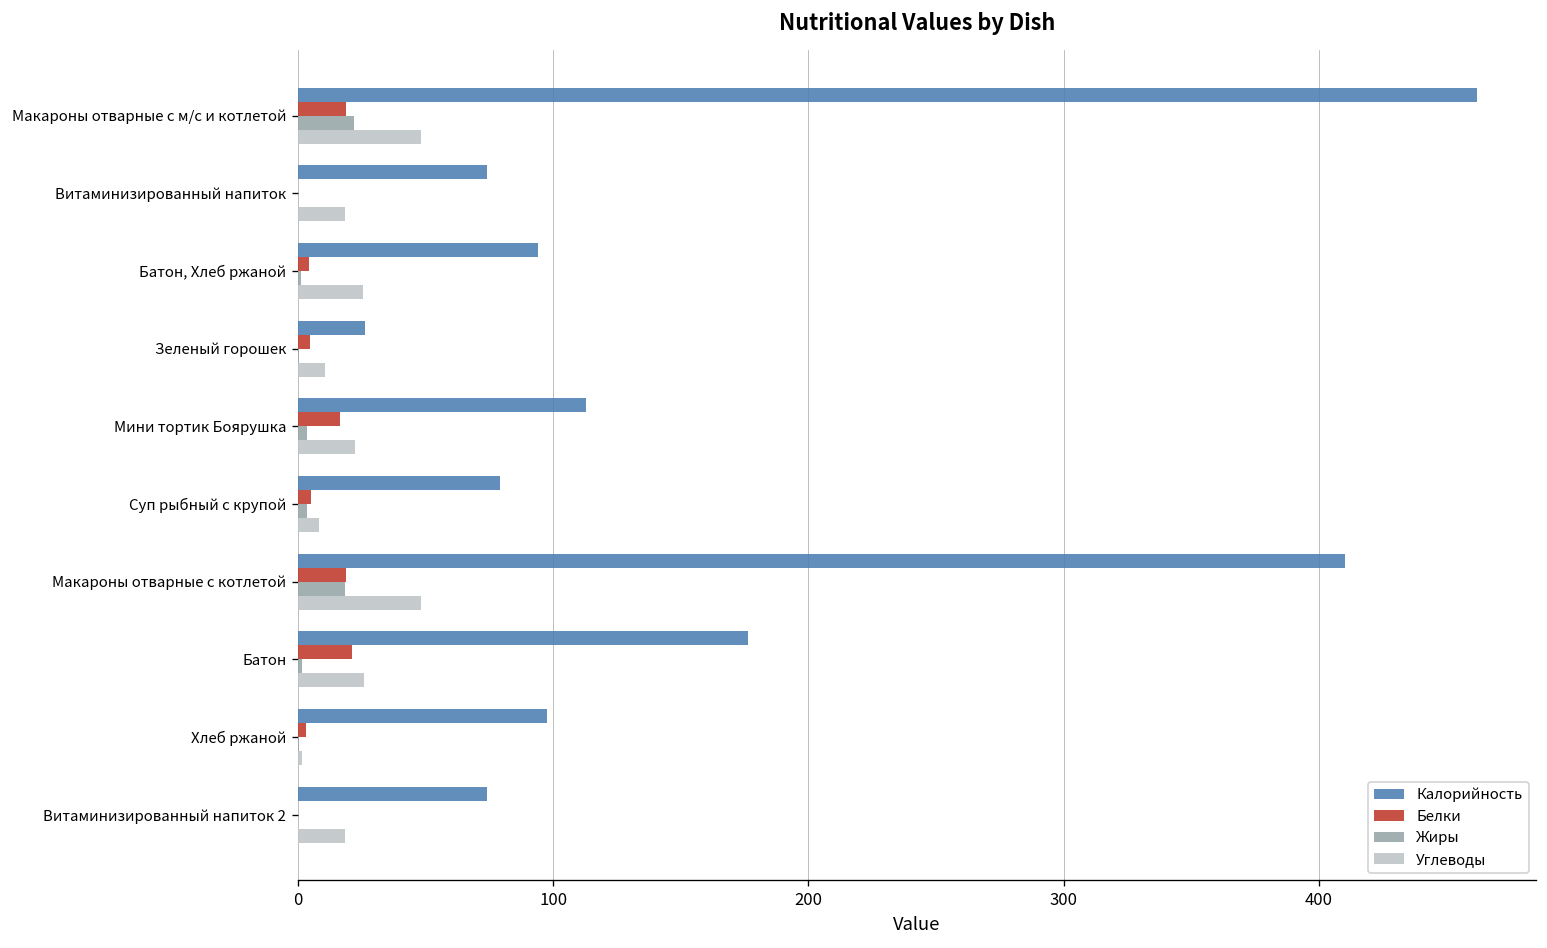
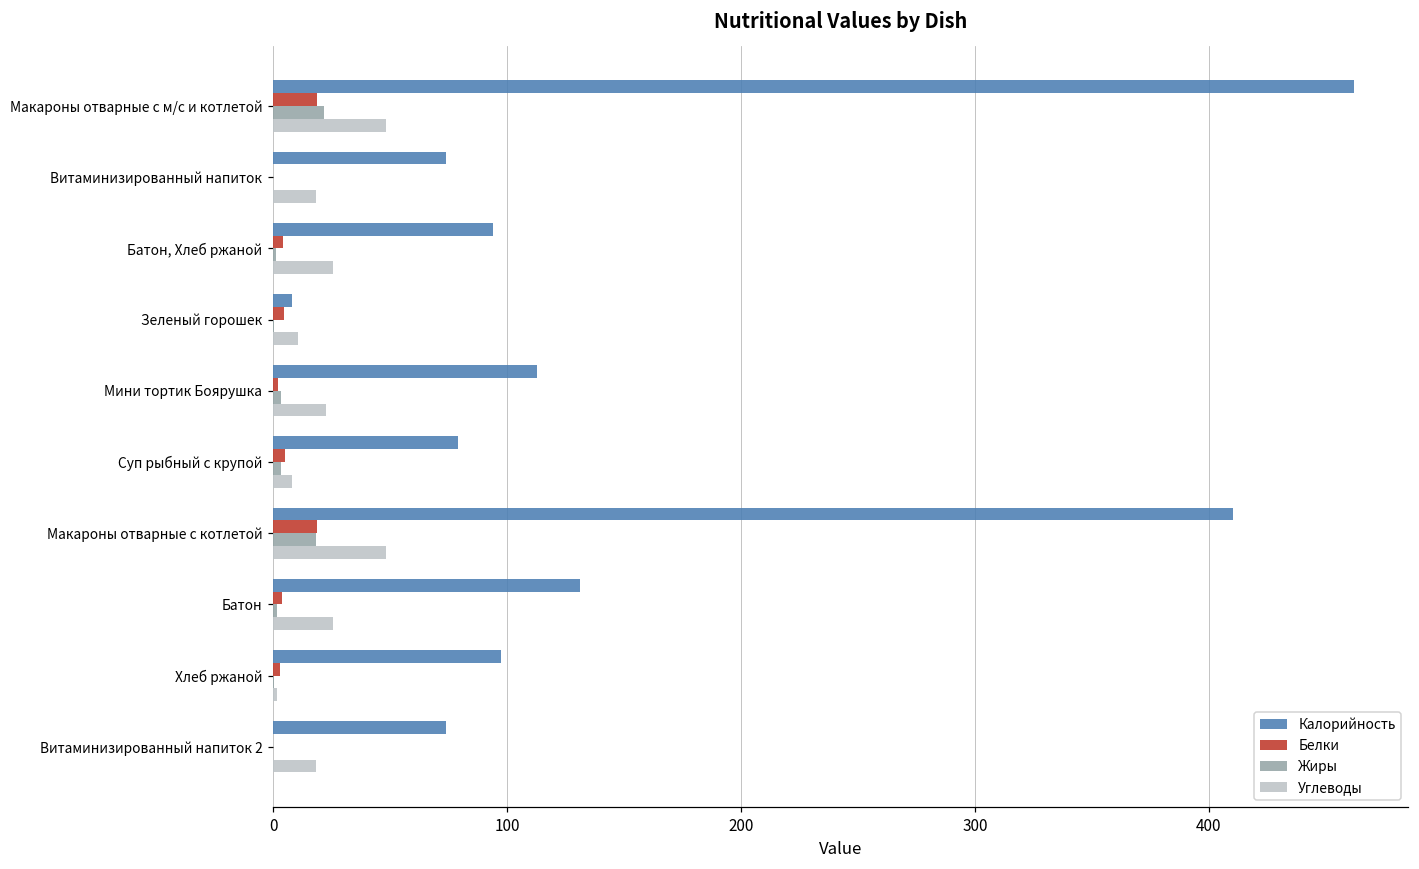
  {
    "Калорийность": {
      "Макароны отварные с м/с и котлетой": 462,
      "Витаминизированный напиток": 74,
      "Батон, Хлеб ржаной": 94,
-     "Зеленый горошек": 26,
+     "Зеленый горошек": 8,
      "Мини тортик Боярушка": 113,
      "Суп рыбный с крупой": 79,
      "Макароны отварные с котлетой": 410,
-     "Батон": 176,
+     "Батон": 131,
      "Хлеб ржаной": 98,
      "Витаминизированный напиток 2": 74
    },
    "Белки": {
      "Макароны отварные с м/с и котлетой": 19,
      "Витаминизированный напиток": 0,
      "Батон, Хлеб ржаной": 4,
      "Зеленый горошек": 5,
-     "Мини тортик Боярушка": 17,
+     "Мини тортик Боярушка": 2,
      "Суп рыбный с крупой": 5,
      "Макароны отварные с котлетой": 19,
-     "Батон": 21,
+     "Батон": 4,
      "Хлеб ржаной": 3,
      "Витаминизированный напиток 2": 0
    }
  }
